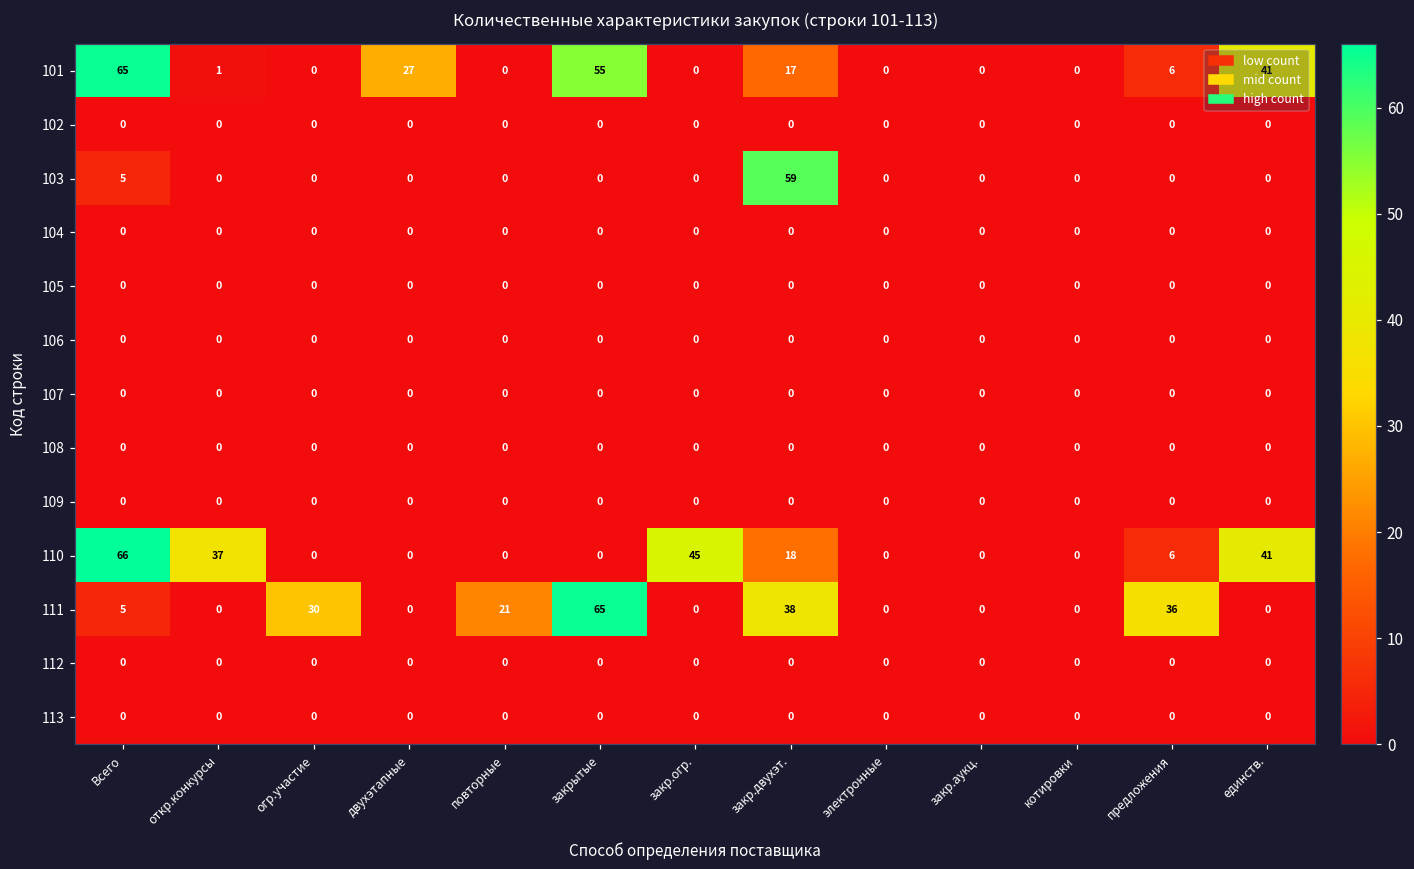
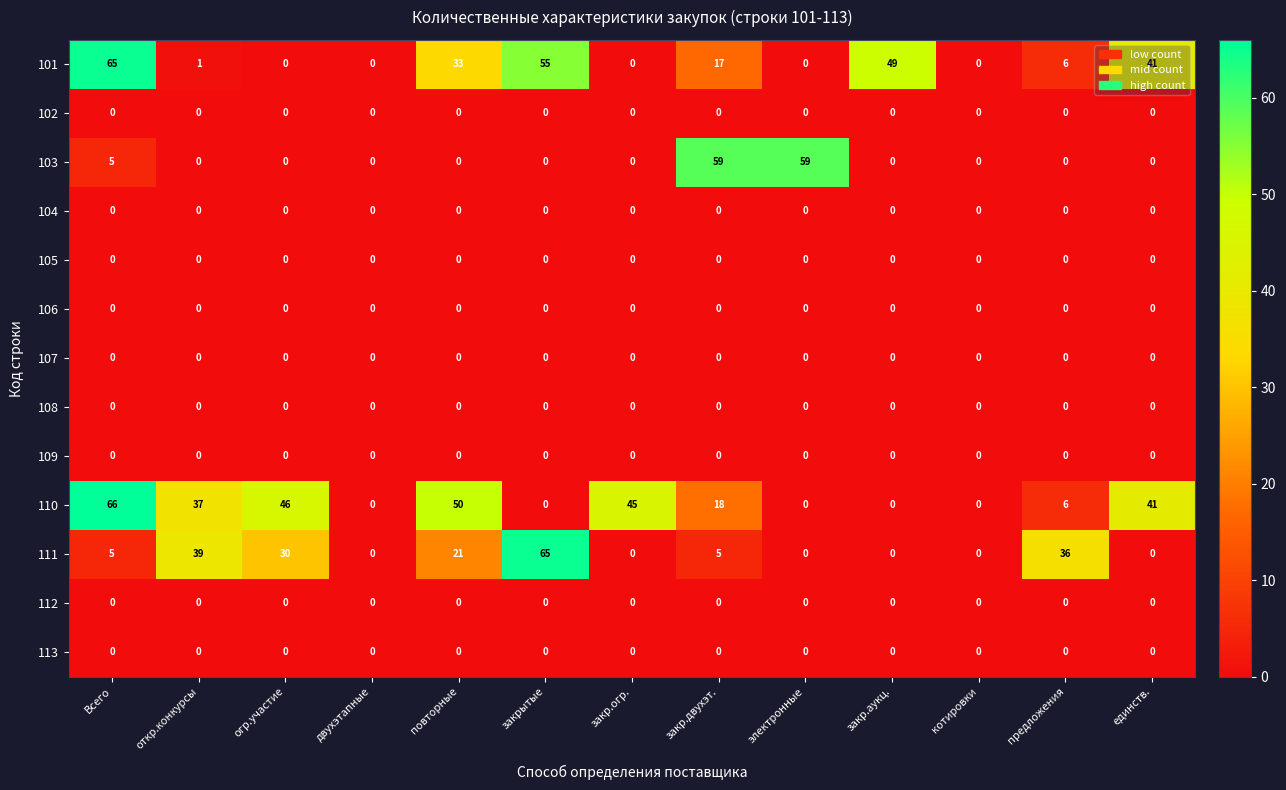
  {
    "101": {
      "Всего": 65,
      "откр.конкурсы": 1,
      "огр.участие": 0,
-     "двухэтапные": 27,
-     "повторные": 0,
+     "двухэтапные": 0,
+     "повторные": 33,
      "закрытые": 55,
      "закр.огр.": 0,
      "закр.двухэт.": 17,
      "электронные": 0,
-     "закр.аукц.": 0,
+     "закр.аукц.": 49,
      "котировки": 0,
      "предложения": 6
    },
    "102": {
      "Всего": 0,
      "откр.конкурсы": 0,
      "огр.участие": 0,
      "двухэтапные": 0,
      "повторные": 0,
      "закрытые": 0,
      "закр.огр.": 0,
      "закр.двухэт.": 0,
      "электронные": 0,
      "закр.аукц.": 0,
      "котировки": 0,
      "предложения": 0,
      "единств.": 0
    },
    "103": {
      "Всего": 5,
      "откр.конкурсы": 0,
      "огр.участие": 0,
      "двухэтапные": 0,
      "повторные": 0,
      "закрытые": 0,
      "закр.огр.": 0,
      "закр.двухэт.": 59,
-     "электронные": 0,
+     "электронные": 59,
      "закр.аукц.": 0,
      "котировки": 0,
      "предложения": 0,
      "единств.": 0
    },
    "104": {
      "Всего": 0,
      "откр.конкурсы": 0,
      "огр.участие": 0,
      "двухэтапные": 0,
      "повторные": 0,
      "закрытые": 0,
      "закр.огр.": 0,
      "закр.двухэт.": 0,
      "электронные": 0,
      "закр.аукц.": 0,
      "котировки": 0,
      "предложения": 0,
      "единств.": 0
    },
    "105": {
      "Всего": 0,
      "откр.конкурсы": 0,
      "огр.участие": 0,
      "двухэтапные": 0,
      "повторные": 0,
      "закрытые": 0,
      "закр.огр.": 0,
      "закр.двухэт.": 0,
      "электронные": 0,
      "закр.аукц.": 0,
      "котировки": 0,
      "предложения": 0,
      "единств.": 0
    },
    "106": {
      "Всего": 0,
      "откр.конкурсы": 0,
      "огр.участие": 0,
      "двухэтапные": 0,
      "повторные": 0,
      "закрытые": 0,
      "закр.огр.": 0,
      "закр.двухэт.": 0,
      "электронные": 0,
      "закр.аукц.": 0,
      "котировки": 0,
      "предложения": 0,
      "единств.": 0
    },
    "107": {
      "Всего": 0,
      "откр.конкурсы": 0,
      "огр.участие": 0,
      "двухэтапные": 0,
      "повторные": 0,
      "закрытые": 0,
      "закр.огр.": 0,
      "закр.двухэт.": 0,
      "электронные": 0,
      "закр.аукц.": 0,
      "котировки": 0,
      "предложения": 0,
      "единств.": 0
    },
    "108": {
      "Всего": 0,
      "откр.конкурсы": 0,
      "огр.участие": 0,
      "двухэтапные": 0,
      "повторные": 0,
      "закрытые": 0,
      "закр.огр.": 0,
      "закр.двухэт.": 0,
      "электронные": 0,
      "закр.аукц.": 0,
      "котировки": 0,
      "предложения": 0,
      "единств.": 0
    },
    "109": {
      "Всего": 0,
      "откр.конкурсы": 0,
      "огр.участие": 0,
      "двухэтапные": 0,
      "повторные": 0,
      "закрытые": 0,
      "закр.огр.": 0,
      "закр.двухэт.": 0,
      "электронные": 0,
      "закр.аукц.": 0,
      "котировки": 0,
      "предложения": 0,
      "единств.": 0
    },
    "110": {
      "Всего": 66,
      "откр.конкурсы": 37,
-     "огр.участие": 0,
+     "огр.участие": 46,
      "двухэтапные": 0,
-     "повторные": 0,
+     "повторные": 50,
      "закрытые": 0,
      "закр.огр.": 45,
      "закр.двухэт.": 18,
      "электронные": 0,
      "закр.аукц.": 0,
      "котировки": 0,
      "предложения": 6,
      "единств.": 41
    },
    "111": {
      "Всего": 5,
-     "откр.конкурсы": 0,
+     "откр.конкурсы": 39,
      "огр.участие": 30,
      "двухэтапные": 0,
      "повторные": 21,
      "закрытые": 65,
      "закр.огр.": 0,
-     "закр.двухэт.": 38,
+     "закр.двухэт.": 5,
      "электронные": 0,
      "закр.аукц.": 0,
      "котировки": 0,
      "предложения": 36,
      "единств.": 0
    },
    "112": {
      "Всего": 0,
      "откр.конкурсы": 0,
      "огр.участие": 0,
      "двухэтапные": 0,
      "повторные": 0,
      "закрытые": 0,
      "закр.огр.": 0,
      "закр.двухэт.": 0,
      "электронные": 0,
      "закр.аукц.": 0,
      "котировки": 0,
      "предложения": 0,
      "единств.": 0
    },
    "113": {
      "Всего": 0,
      "откр.конкурсы": 0,
      "огр.участие": 0,
      "двухэтапные": 0,
      "повторные": 0,
      "закрытые": 0,
      "закр.огр.": 0,
      "закр.двухэт.": 0,
      "электронные": 0,
      "закр.аукц.": 0,
      "котировки": 0,
      "предложения": 0,
      "единств.": 0
    }
  }
